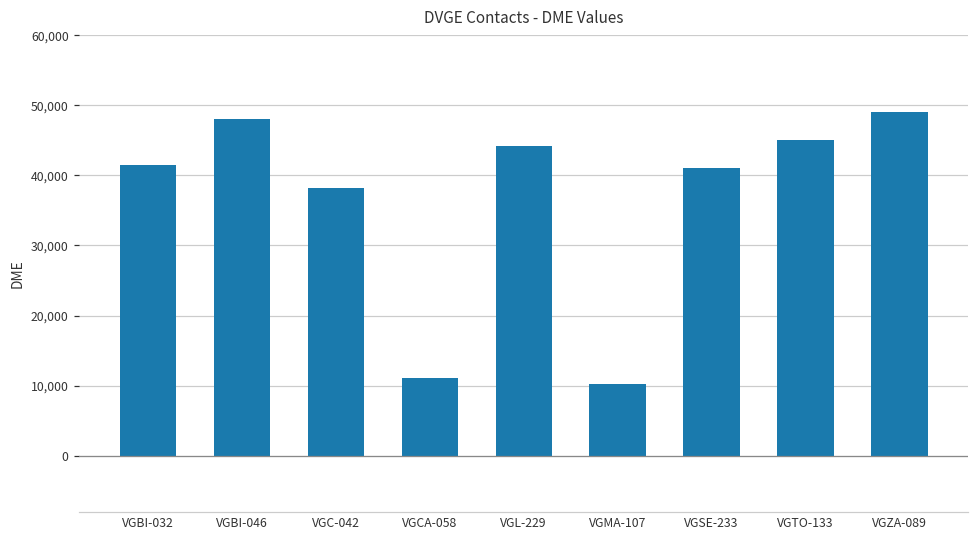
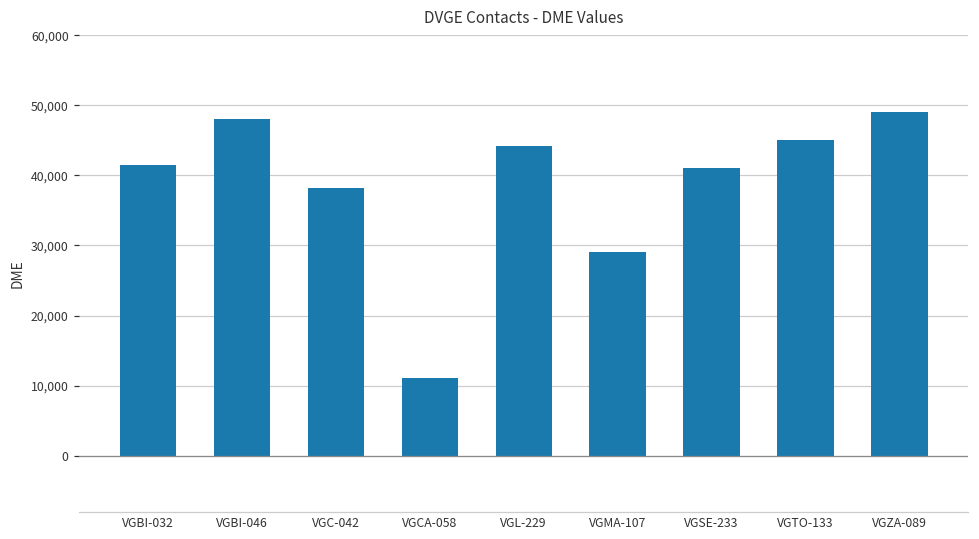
  {
    "VGBI-032": "42,000",
    "VGBI-046": "48,000",
    "VGC-042": "38,000",
    "VGCA-058": "11,000",
    "VGL-229": "44,000",
-   "VGMA-107": "10,000",
+   "VGMA-107": "29,000",
    "VGSE-233": "41,000",
    "VGTO-133": "45,000",
    "VGZA-089": "49,000"
  }
